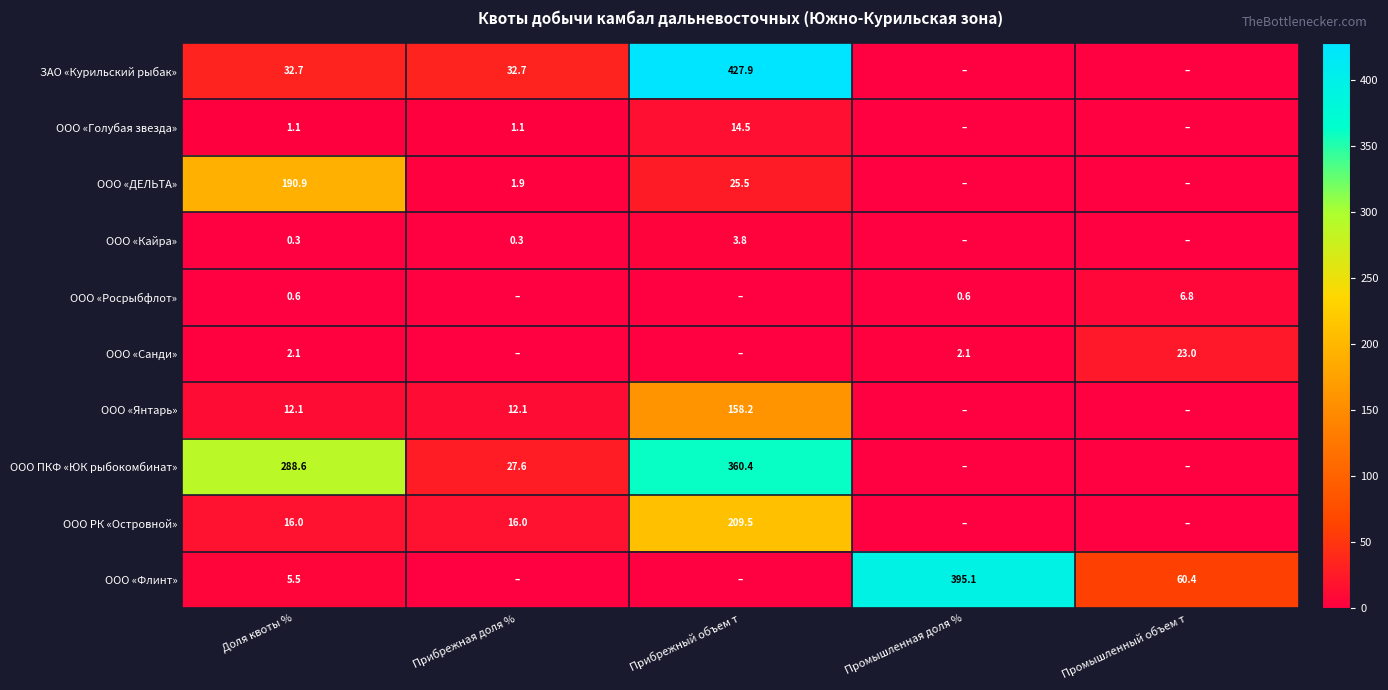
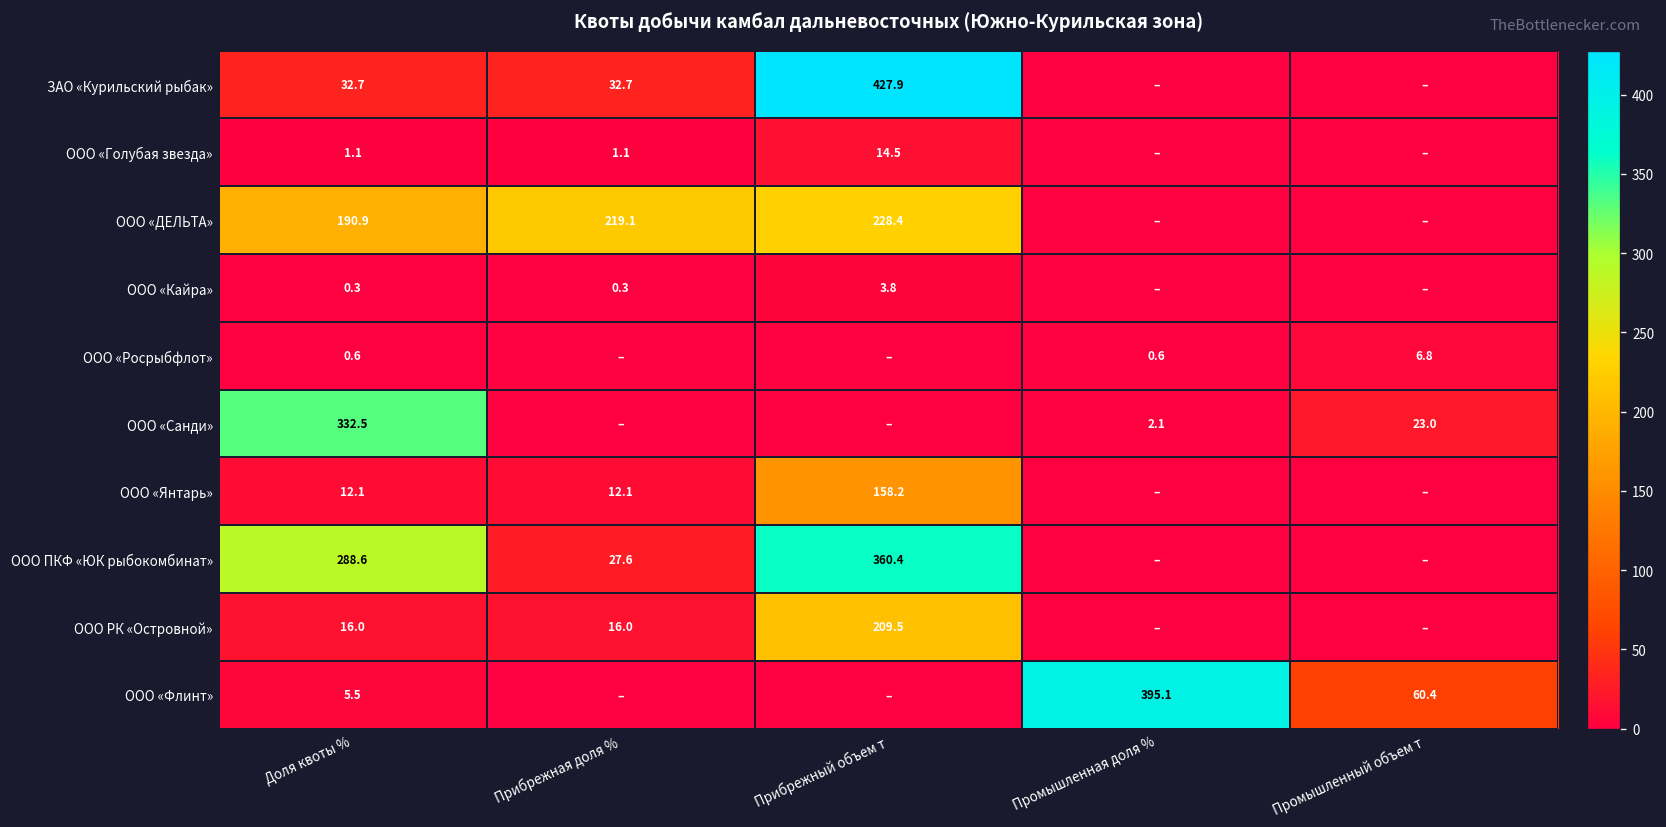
  {
    "ЗАО «Курильский рыбак»": {
      "Доля квоты %": 32.7,
      "Прибрежная доля %": 32.7,
      "Прибрежный объем т": 427.9
    },
    "ООО «Голубая звезда»": {
      "Доля квоты %": 1.1,
      "Прибрежная доля %": 1.1,
      "Прибрежный объем т": 14.5
    },
    "ООО «ДЕЛЬТА»": {
      "Доля квоты %": 190.9,
-     "Прибрежная доля %": 1.9,
-     "Прибрежный объем т": 25.5
+     "Прибрежная доля %": 219.1,
+     "Прибрежный объем т": 228.4
    },
    "ООО «Кайра»": {
      "Доля квоты %": 0.3,
      "Прибрежная доля %": 0.3,
      "Прибрежный объем т": 3.8
    },
    "ООО «Росрыбфлот»": {
      "Доля квоты %": 0.6,
      "Промышленная доля %": 0.6,
      "Промышленный объем т": 6.8
    },
    "ООО «Санди»": {
-     "Доля квоты %": 2.1,
+     "Доля квоты %": 332.5,
      "Промышленная доля %": 2.1,
      "Промышленный объем т": 23.0
    },
    "ООО «Янтарь»": {
      "Доля квоты %": 12.1,
      "Прибрежная доля %": 12.1,
      "Прибрежный объем т": 158.2
    },
    "ООО ПКФ «ЮК рыбокомбинат»": {
      "Доля квоты %": 288.6,
      "Прибрежная доля %": 27.6,
      "Прибрежный объем т": 360.4
    },
    "ООО РК «Островной»": {
      "Доля квоты %": 16.0,
      "Прибрежная доля %": 16.0,
      "Прибрежный объем т": 209.5
    },
    "ООО «Флинт»": {
      "Доля квоты %": 5.5,
      "Промышленная доля %": 395.1,
      "Промышленный объем т": 60.4
    }
  }
